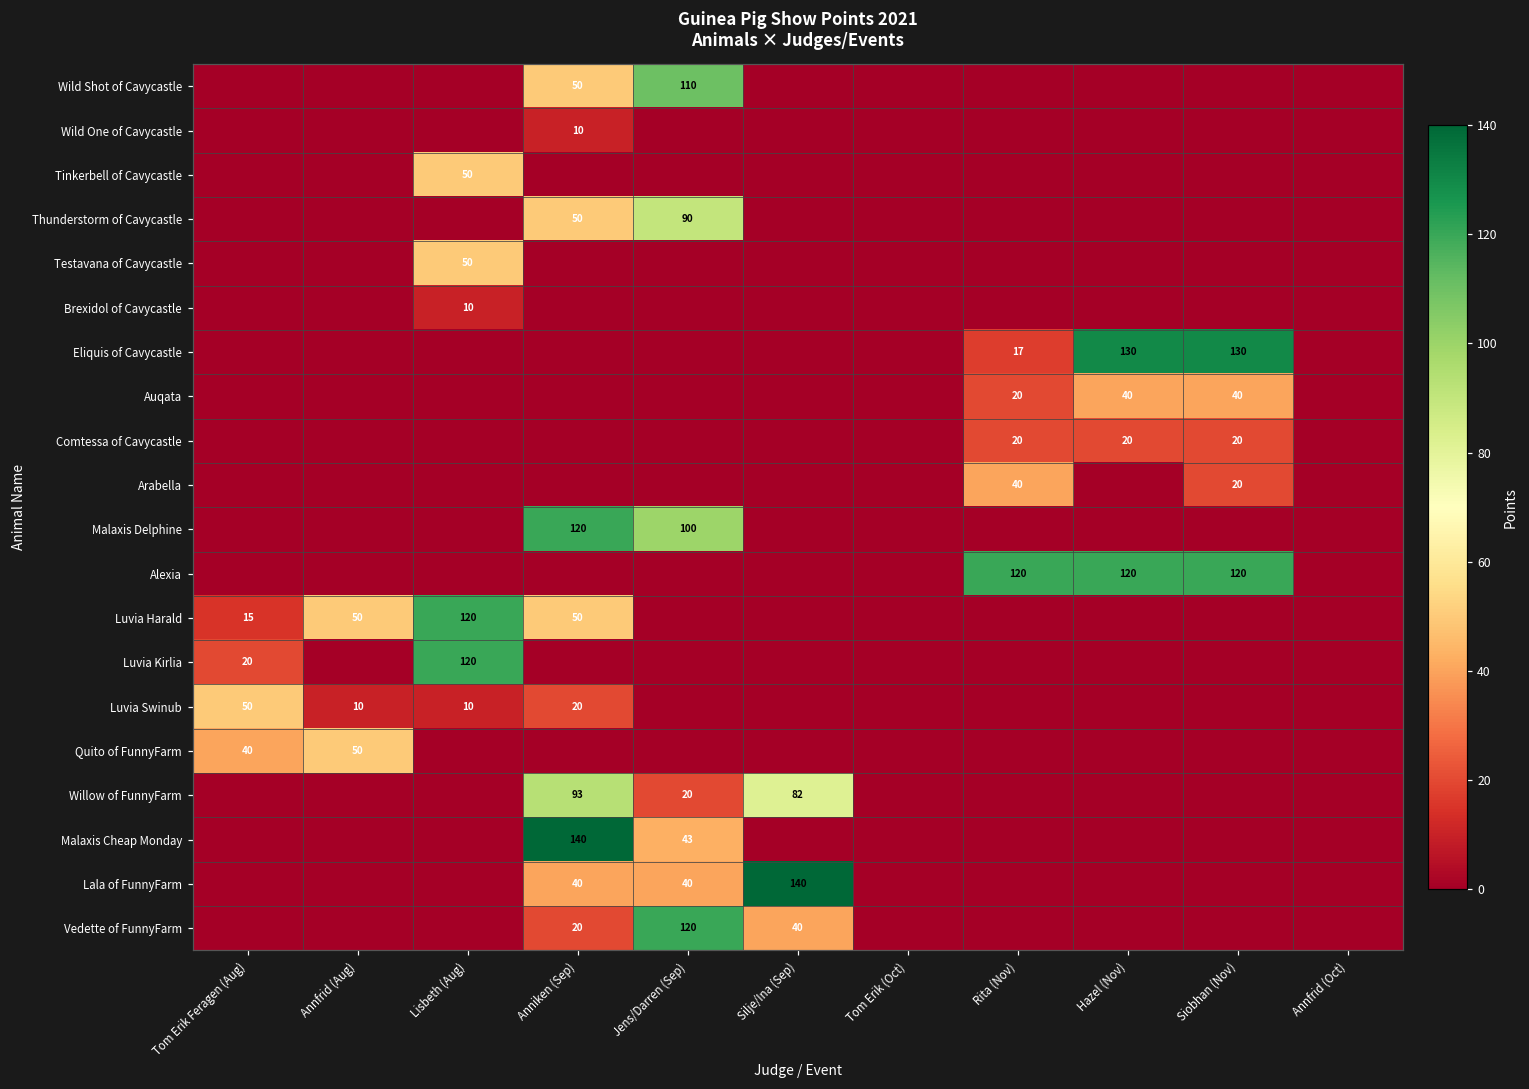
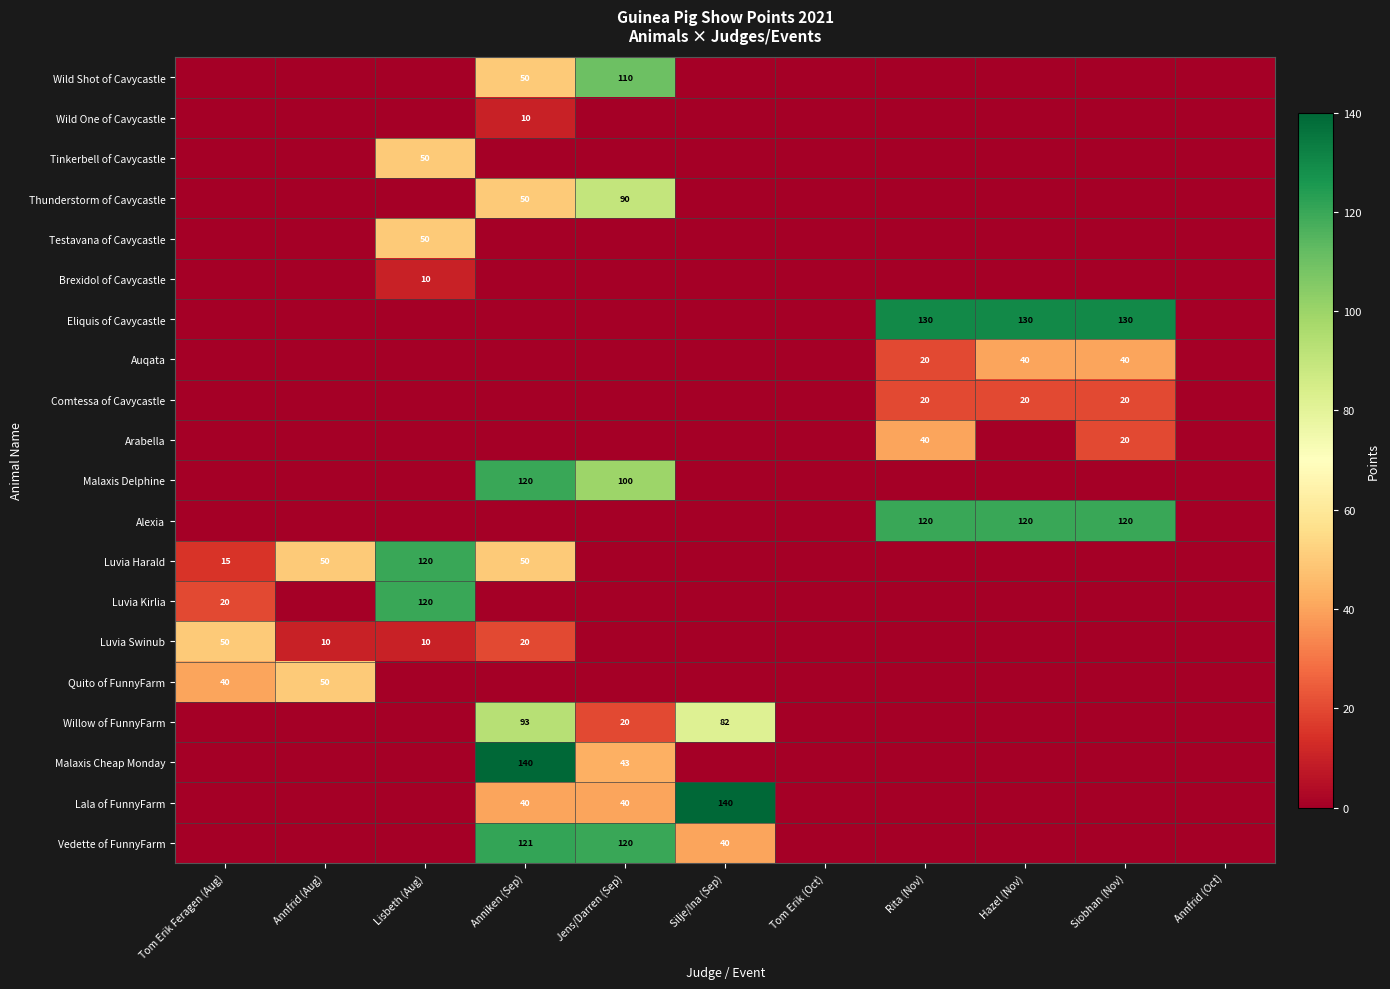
  {
    "Wild Shot of Cavycastle": {
      "Anniken (Sep)": 50,
      "Jens/Darren (Sep)": 110
    },
    "Wild One of Cavycastle": {
      "Anniken (Sep)": 10
    },
    "Tinkerbell of Cavycastle": {
      "Lisbeth (Aug)": 50
    },
    "Thunderstorm of Cavycastle": {
      "Anniken (Sep)": 50,
      "Jens/Darren (Sep)": 90
    },
    "Testavana of Cavycastle": {
      "Lisbeth (Aug)": 50
    },
    "Brexidol of Cavycastle": {
      "Lisbeth (Aug)": 10
    },
    "Eliquis of Cavycastle": {
-     "Rita (Nov)": 17,
+     "Rita (Nov)": 130,
      "Hazel (Nov)": 130,
      "Siobhan (Nov)": 130
    },
    "Auqata": {
      "Rita (Nov)": 20,
      "Hazel (Nov)": 40,
      "Siobhan (Nov)": 40
    },
    "Comtessa of Cavycastle": {
      "Rita (Nov)": 20,
      "Hazel (Nov)": 20,
      "Siobhan (Nov)": 20
    },
    "Arabella": {
      "Rita (Nov)": 40,
      "Siobhan (Nov)": 20
    },
    "Malaxis Delphine": {
      "Anniken (Sep)": 120,
      "Jens/Darren (Sep)": 100
    },
    "Alexia": {
      "Rita (Nov)": 120,
      "Hazel (Nov)": 120,
      "Siobhan (Nov)": 120
    },
    "Luvia Harald": {
      "Tom Erik Feragen (Aug)": 15,
      "Annfrid (Aug)": 50,
      "Lisbeth (Aug)": 120,
      "Anniken (Sep)": 50
    },
    "Luvia Kirlia": {
      "Tom Erik Feragen (Aug)": 20,
      "Lisbeth (Aug)": 120
    },
    "Luvia Swinub": {
      "Tom Erik Feragen (Aug)": 50,
      "Annfrid (Aug)": 10,
      "Lisbeth (Aug)": 10,
      "Anniken (Sep)": 20
    },
    "Quito of FunnyFarm": {
      "Tom Erik Feragen (Aug)": 40,
      "Annfrid (Aug)": 50
    },
    "Willow of FunnyFarm": {
      "Anniken (Sep)": 93,
      "Jens/Darren (Sep)": 20,
      "Silje/Ina (Sep)": 82
    },
    "Malaxis Cheap Monday": {
      "Anniken (Sep)": 140,
      "Jens/Darren (Sep)": 43
    },
    "Lala of FunnyFarm": {
      "Anniken (Sep)": 40,
      "Jens/Darren (Sep)": 40,
      "Silje/Ina (Sep)": 140
    },
    "Vedette of FunnyFarm": {
-     "Anniken (Sep)": 20,
+     "Anniken (Sep)": 121,
      "Jens/Darren (Sep)": 120,
      "Silje/Ina (Sep)": 40
    }
  }
